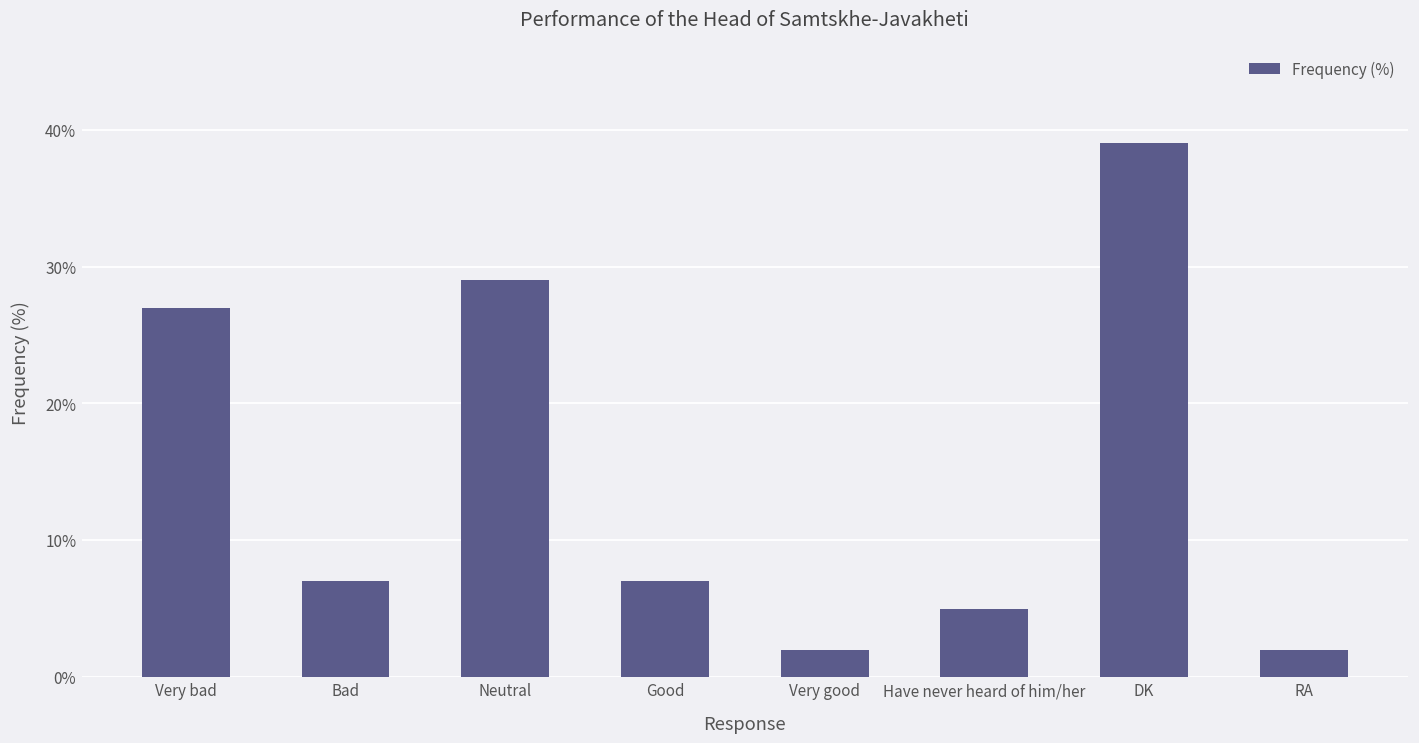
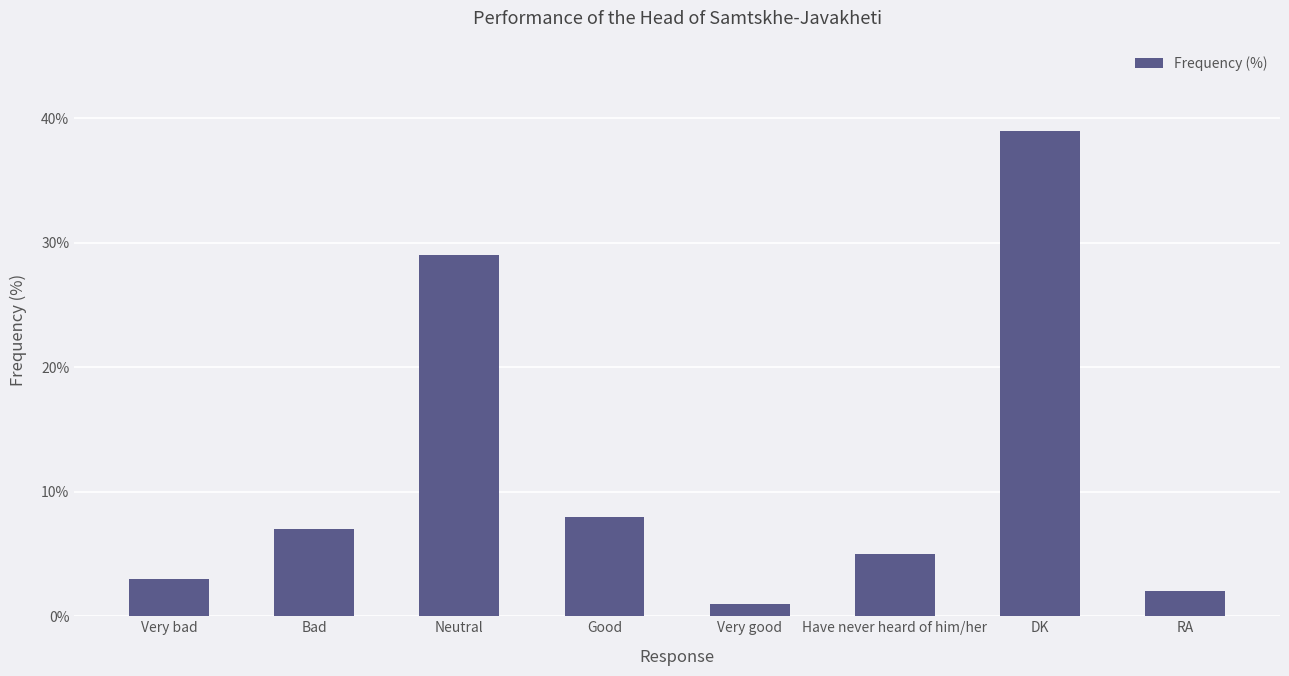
  {
-   "Very bad": "27%",
+   "Very bad": "3%",
    "Bad": "7%",
    "Neutral": "29%",
-   "Good": "7%",
-   "Very good": "2%",
+   "Good": "8%",
+   "Very good": "1%",
    "Have never heard of him/her": "5%",
    "DK": "39%",
    "RA": "2%"
  }
